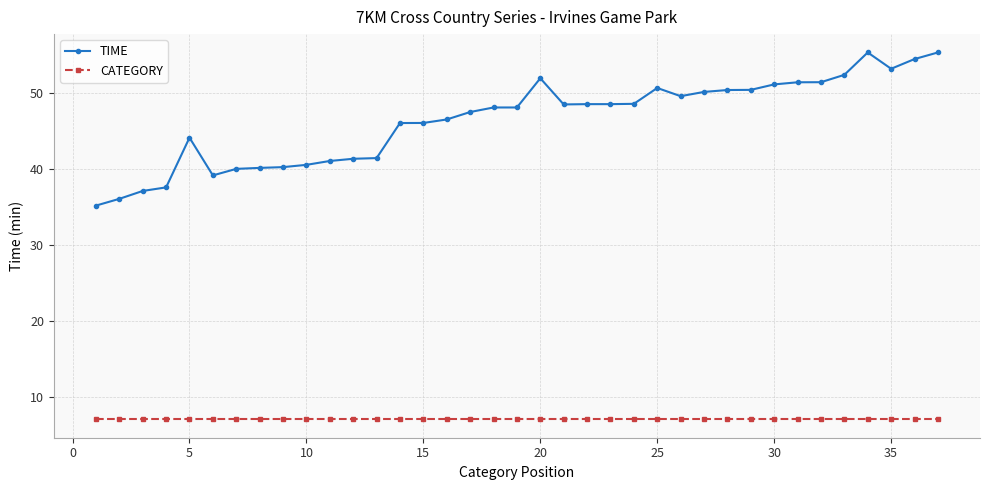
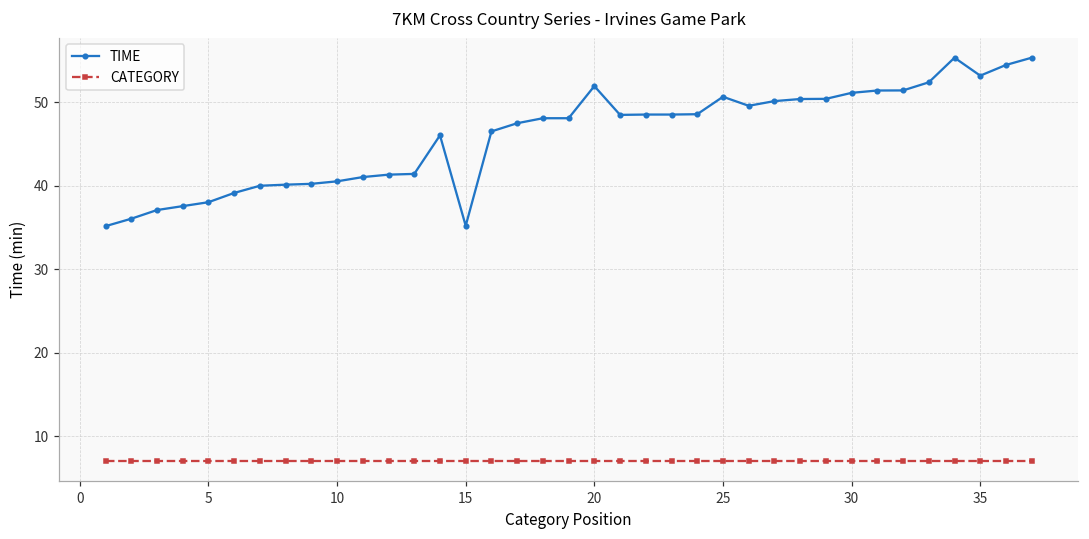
  {
    "TIME": {
-     "5": 44,
+     "5": 38,
      "10": 41,
-     "15": 46,
+     "15": 35,
      "20": 52,
      "25": 51,
      "30": 51,
      "35": 53
    },
    "CATEGORY": {
      "5": 7,
      "10": 7,
      "15": 7,
      "20": 7,
      "25": 7,
      "30": 7,
      "35": 7
    }
  }
